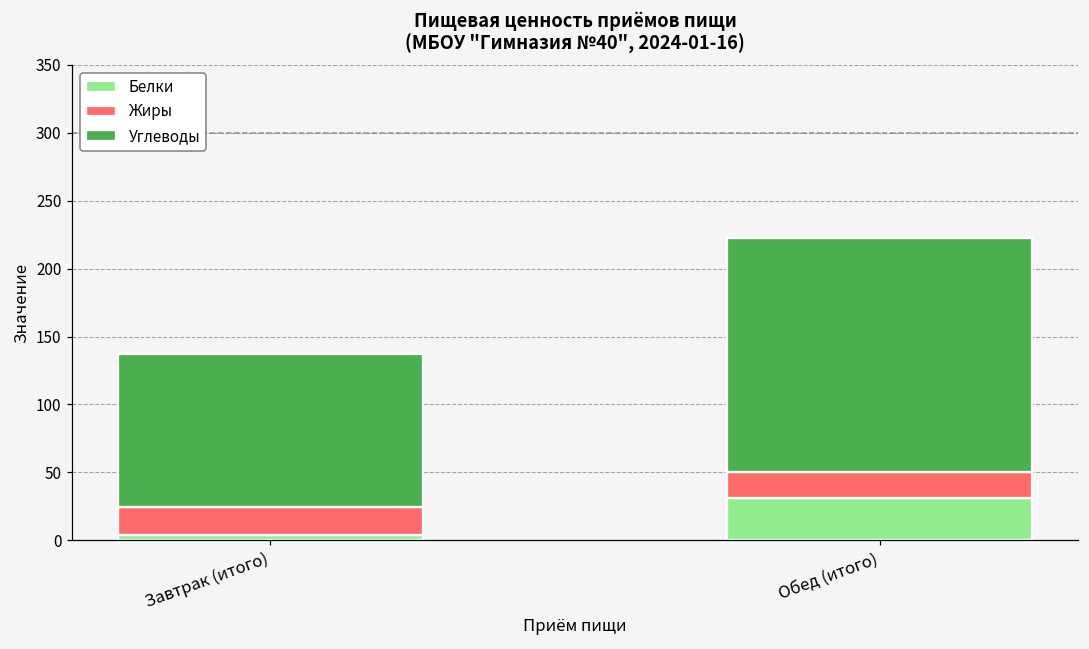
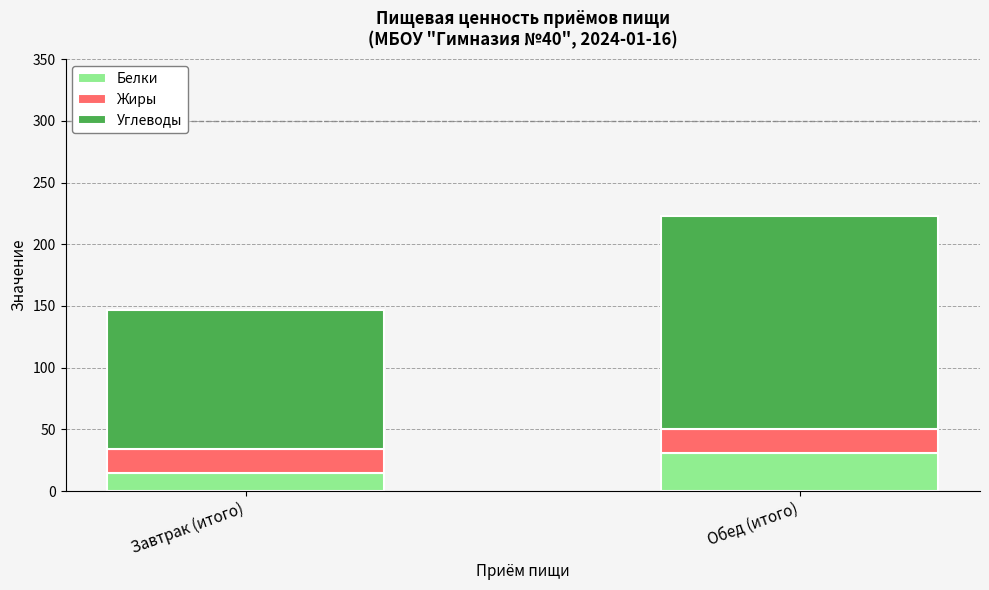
  {
    "Белки": {
-     "Завтрак (итого)": 4,
+     "Завтрак (итого)": 14,
      "Обед (итого)": 31
    },
    "Жиры": {
      "Завтрак (итого)": 20,
      "Обед (итого)": 20
    },
    "Углеводы": {
      "Завтрак (итого)": 113,
      "Обед (итого)": 172
    }
  }
